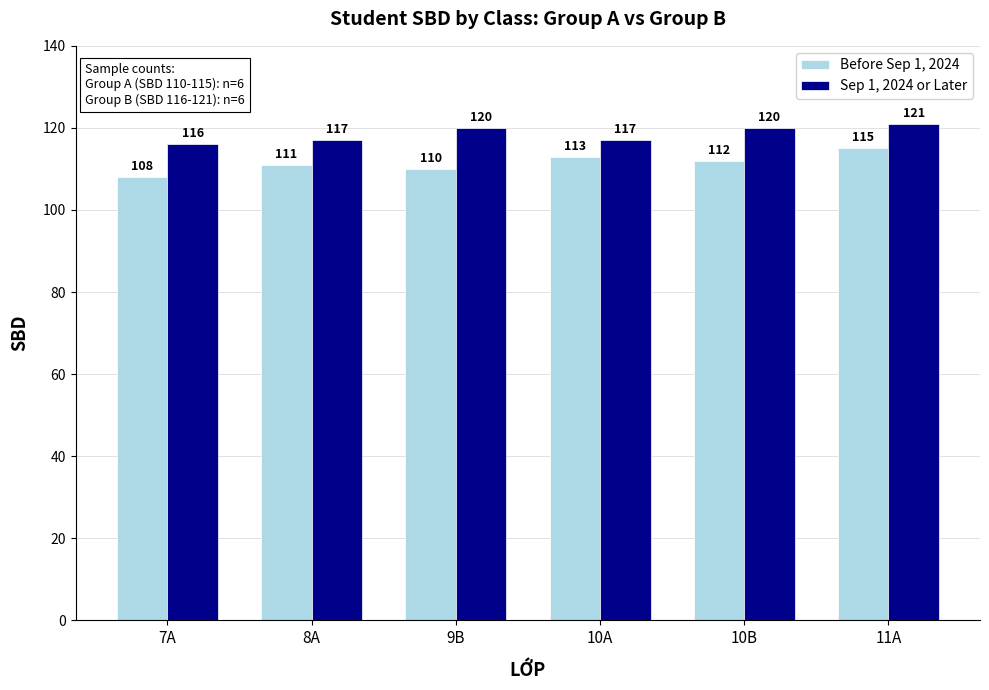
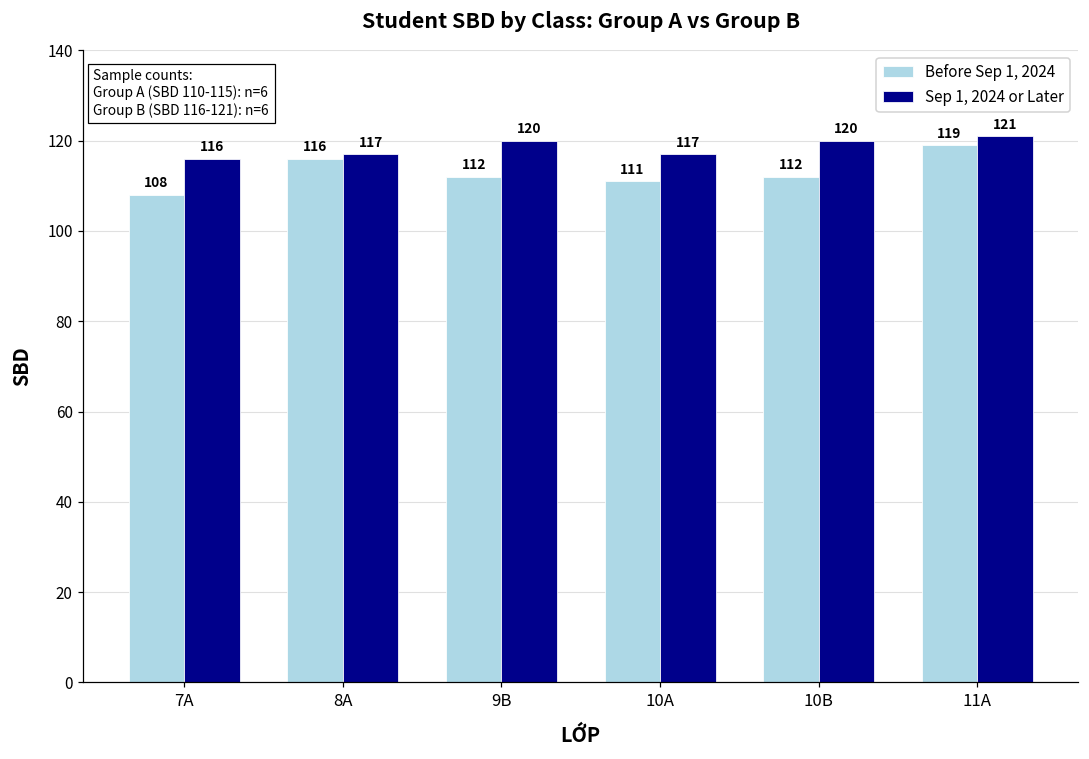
  {
    "Before Sep 1, 2024": {
      "7A": 108,
-     "8A": 111,
-     "9B": 110,
-     "10A": 113,
+     "8A": 116,
+     "9B": 112,
+     "10A": 111,
      "10B": 112,
-     "11A": 115
+     "11A": 119
    },
    "Sep 1, 2024 or Later": {
      "7A": 116,
      "8A": 117,
      "9B": 120,
      "10A": 117,
      "10B": 120,
      "11A": 121
    }
  }
